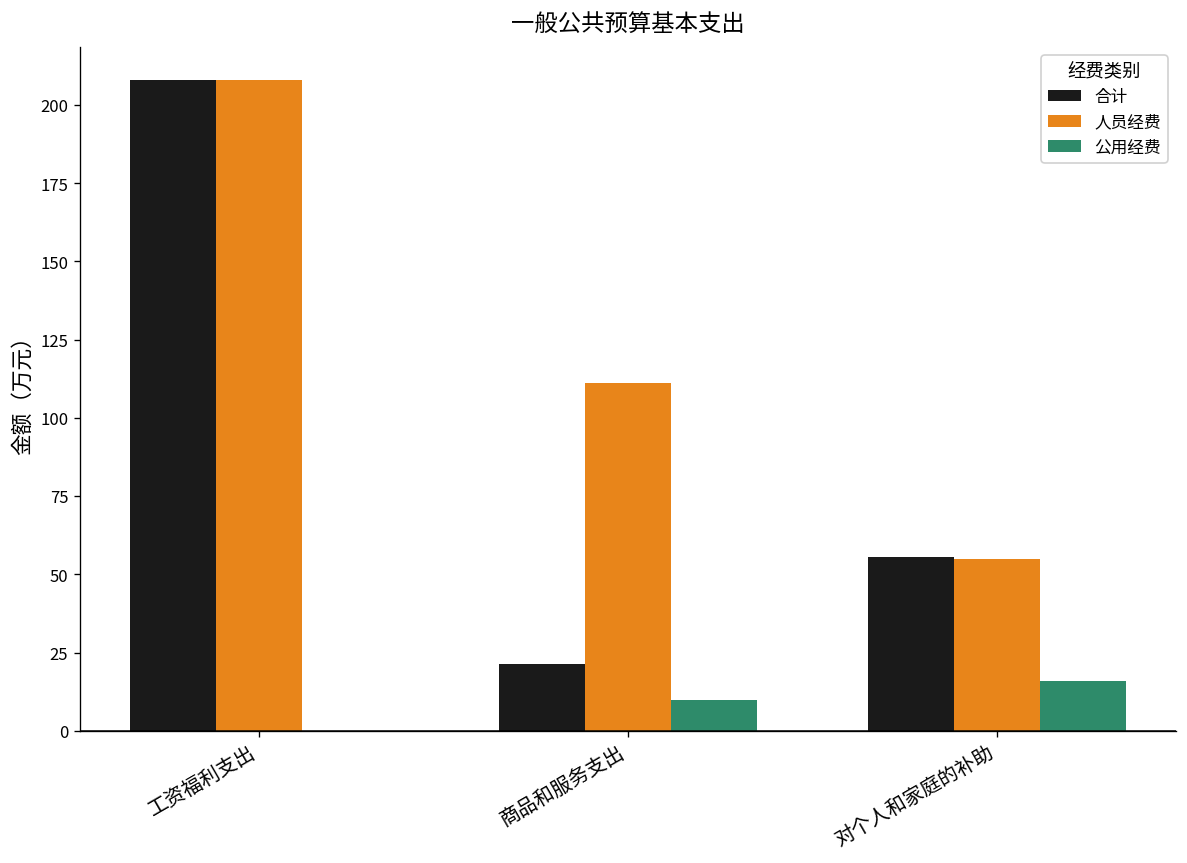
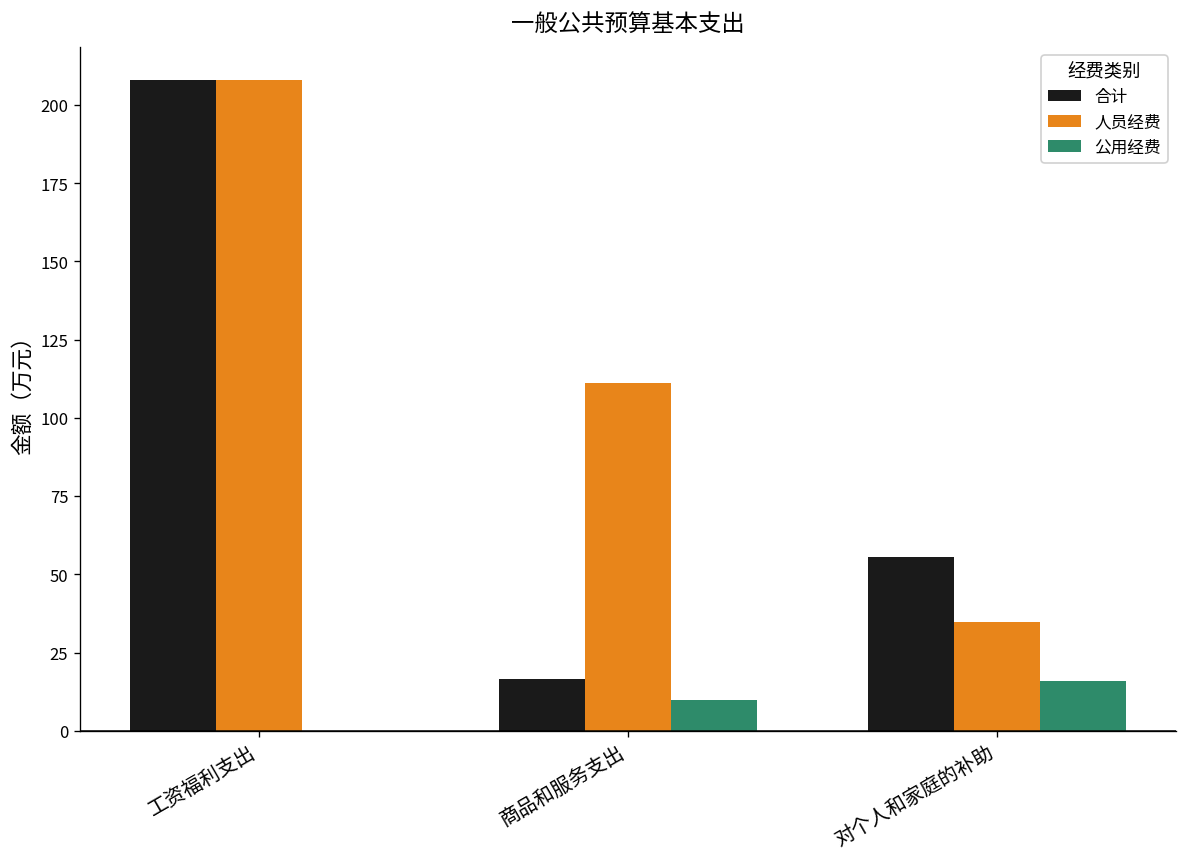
  {
    "合计": {
      "工资福利支出": 208,
-     "商品和服务支出": 21,
+     "商品和服务支出": 16,
      "对个人和家庭的补助": 56
    },
    "人员经费": {
      "工资福利支出": 208,
      "商品和服务支出": 111,
-     "对个人和家庭的补助": 55
+     "对个人和家庭的补助": 35
    },
    "公用经费": {
      "工资福利支出": 0,
      "商品和服务支出": 10,
      "对个人和家庭的补助": 16
    }
  }
